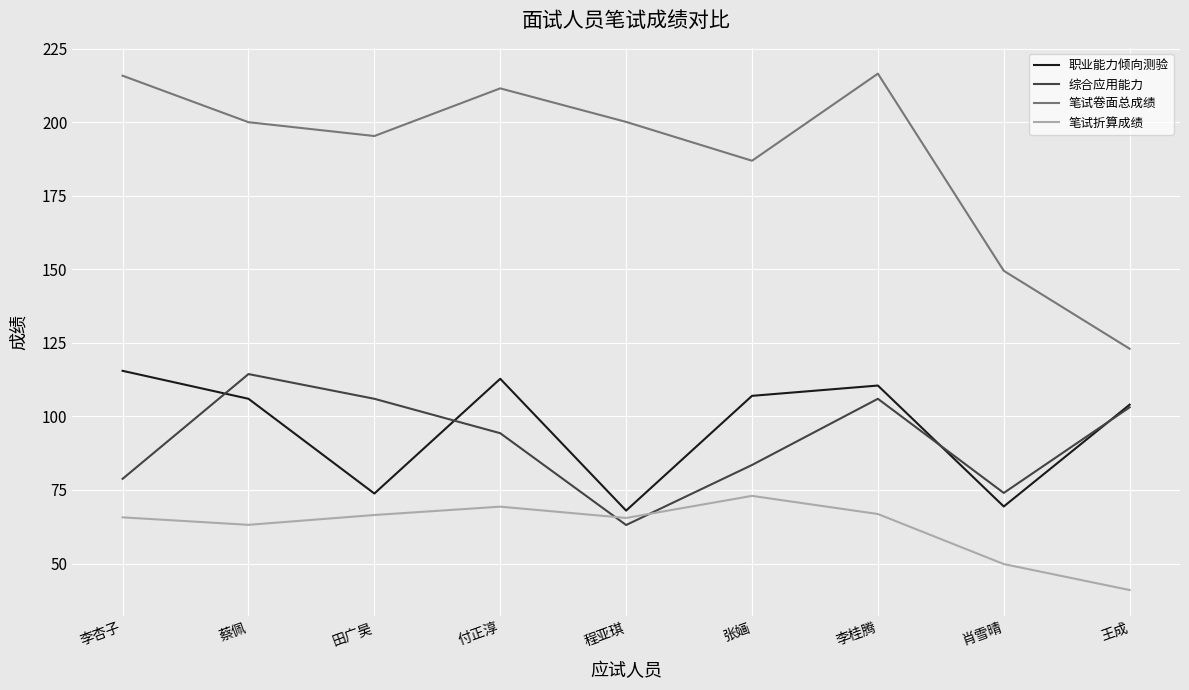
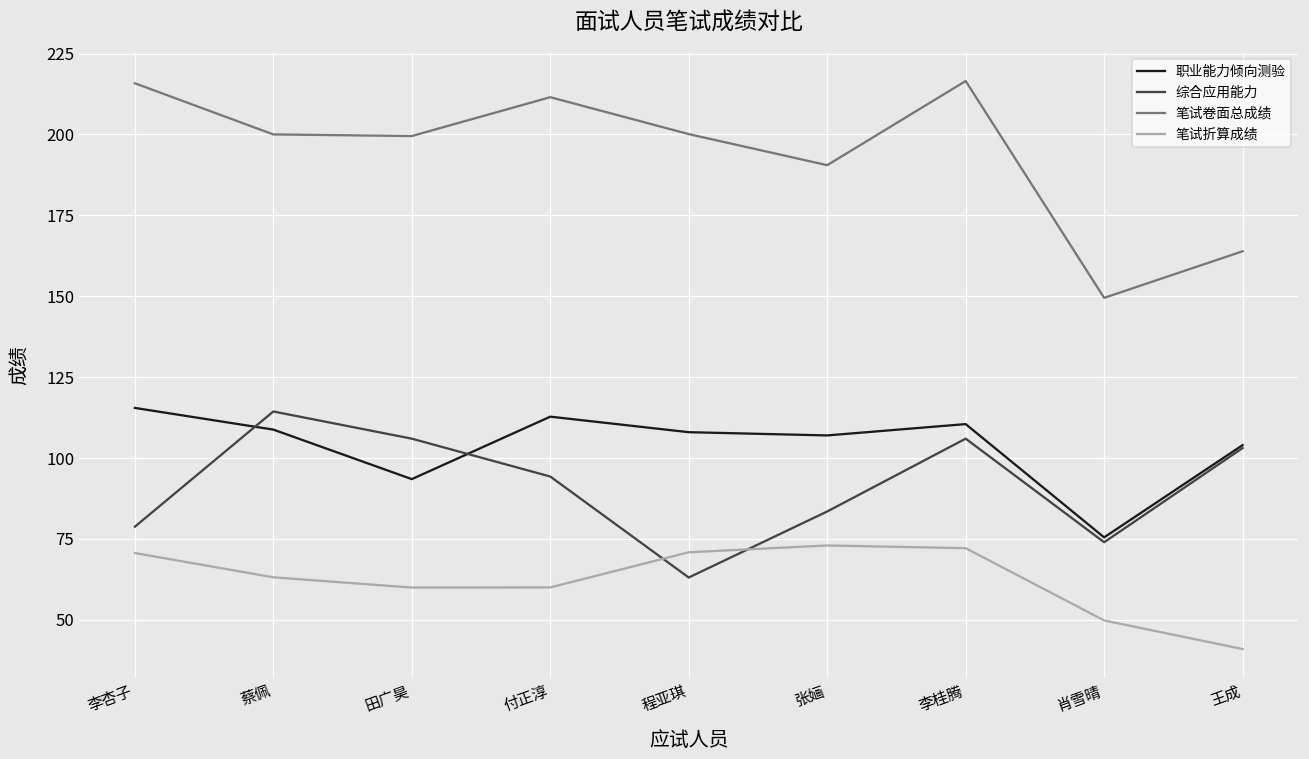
  {
    "职业能力倾向测验": {
      "李杏子": 116,
-     "蔡佩": 106,
-     "田广昊": 74,
+     "蔡佩": 109,
+     "田广昊": 94,
      "付正淳": 113,
-     "程亚琪": 68,
+     "程亚琪": 108,
      "张婳": 107,
      "李桂腾": 111,
-     "肖雪晴": 69,
+     "肖雪晴": 76,
      "王成": 104
    },
    "综合应用能力": {
      "李杏子": 79,
      "蔡佩": 114,
      "田广昊": 106,
      "付正淳": 94,
      "程亚琪": 63,
      "张婳": 84,
      "李桂腾": 106,
      "肖雪晴": 74,
      "王成": 103
    },
    "笔试卷面总成绩": {
      "李杏子": 216,
      "蔡佩": 200,
-     "田广昊": 195,
+     "田广昊": 200,
      "付正淳": 212,
      "程亚琪": 200,
-     "张婳": 187,
+     "张婳": 191,
      "李桂腾": 217,
      "肖雪晴": 150,
-     "王成": 123
+     "王成": 164
    },
    "笔试折算成绩": {
-     "李杏子": 66,
+     "李杏子": 71,
      "蔡佩": 63,
-     "田广昊": 67,
-     "付正淳": 69,
-     "程亚琪": 66,
+     "田广昊": 60,
+     "付正淳": 60,
+     "程亚琪": 71,
      "张婳": 73,
-     "李桂腾": 67,
+     "李桂腾": 72,
      "肖雪晴": 50,
      "王成": 41
    }
  }
